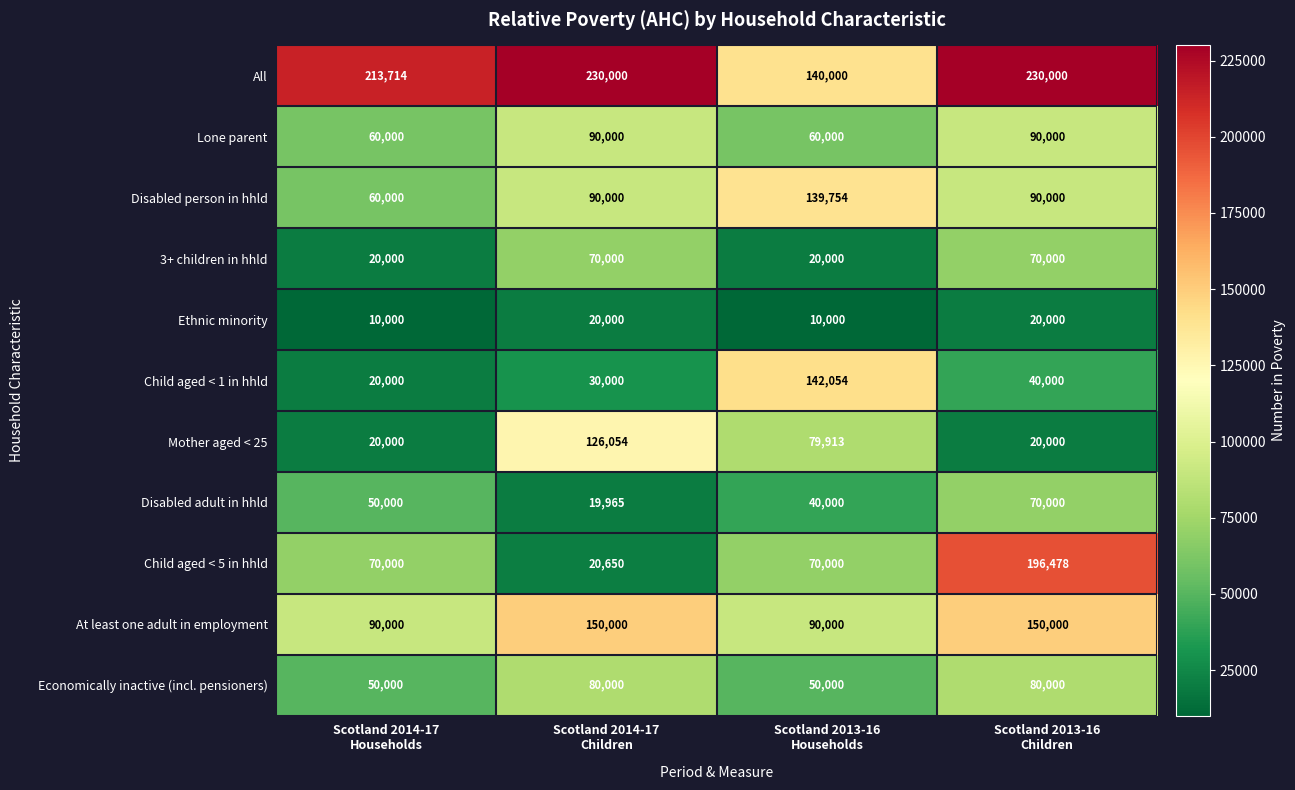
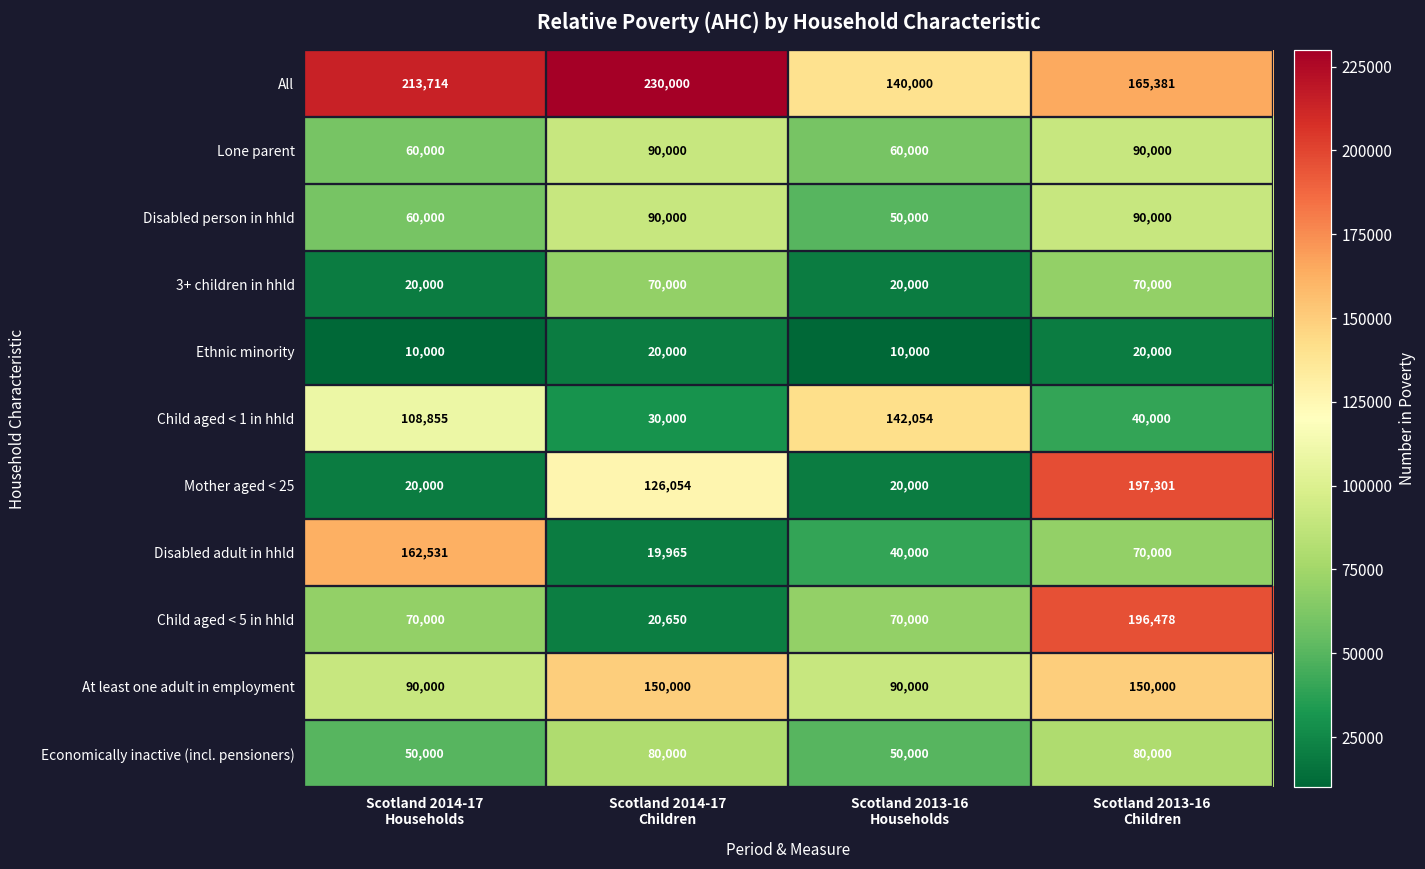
  {
    "All": {
      "Scotland 2014-17 Households": "213,714",
      "Scotland 2014-17 Children": "230,000",
      "Scotland 2013-16 Households": "140,000",
-     "Scotland 2013-16 Children": "230,000"
+     "Scotland 2013-16 Children": "165,381"
    },
    "Lone parent": {
      "Scotland 2014-17 Households": "60,000",
      "Scotland 2014-17 Children": "90,000",
      "Scotland 2013-16 Households": "60,000",
      "Scotland 2013-16 Children": "90,000"
    },
    "Disabled person in hhld": {
      "Scotland 2014-17 Households": "60,000",
      "Scotland 2014-17 Children": "90,000",
-     "Scotland 2013-16 Households": "139,754",
+     "Scotland 2013-16 Households": "50,000",
      "Scotland 2013-16 Children": "90,000"
    },
    "3+ children in hhld": {
      "Scotland 2014-17 Households": "20,000",
      "Scotland 2014-17 Children": "70,000",
      "Scotland 2013-16 Households": "20,000",
      "Scotland 2013-16 Children": "70,000"
    },
    "Ethnic minority": {
      "Scotland 2014-17 Households": "10,000",
      "Scotland 2014-17 Children": "20,000",
      "Scotland 2013-16 Households": "10,000",
      "Scotland 2013-16 Children": "20,000"
    },
    "Child aged < 1 in hhld": {
-     "Scotland 2014-17 Households": "20,000",
+     "Scotland 2014-17 Households": "108,855",
      "Scotland 2014-17 Children": "30,000",
      "Scotland 2013-16 Households": "142,054",
      "Scotland 2013-16 Children": "40,000"
    },
    "Mother aged < 25": {
      "Scotland 2014-17 Households": "20,000",
      "Scotland 2014-17 Children": "126,054",
-     "Scotland 2013-16 Households": "79,913",
-     "Scotland 2013-16 Children": "20,000"
+     "Scotland 2013-16 Households": "20,000",
+     "Scotland 2013-16 Children": "197,301"
    },
    "Disabled adult in hhld": {
-     "Scotland 2014-17 Households": "50,000",
+     "Scotland 2014-17 Households": "162,531",
      "Scotland 2014-17 Children": "19,965",
      "Scotland 2013-16 Households": "40,000",
      "Scotland 2013-16 Children": "70,000"
    },
    "Child aged < 5 in hhld": {
      "Scotland 2014-17 Households": "70,000",
      "Scotland 2014-17 Children": "20,650",
      "Scotland 2013-16 Households": "70,000",
      "Scotland 2013-16 Children": "196,478"
    },
    "At least one adult in employment": {
      "Scotland 2014-17 Households": "90,000",
      "Scotland 2014-17 Children": "150,000",
      "Scotland 2013-16 Households": "90,000",
      "Scotland 2013-16 Children": "150,000"
    },
    "Economically inactive (incl. pensioners)": {
      "Scotland 2014-17 Households": "50,000",
      "Scotland 2014-17 Children": "80,000",
      "Scotland 2013-16 Households": "50,000",
      "Scotland 2013-16 Children": "80,000"
    }
  }
